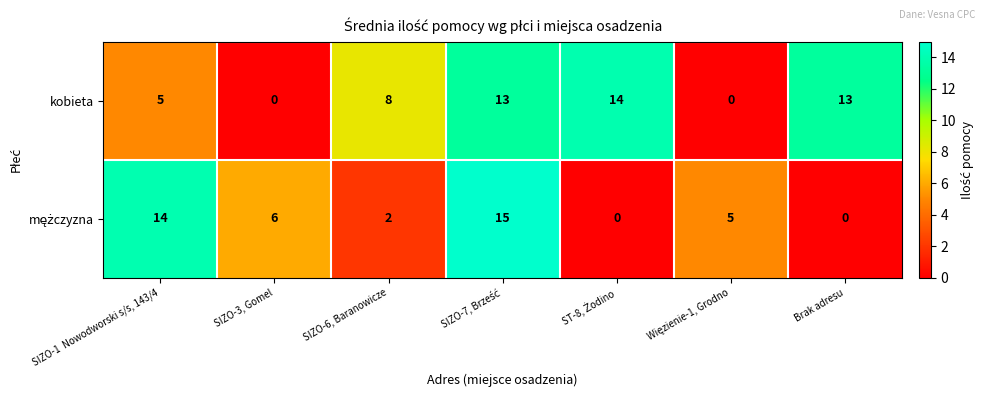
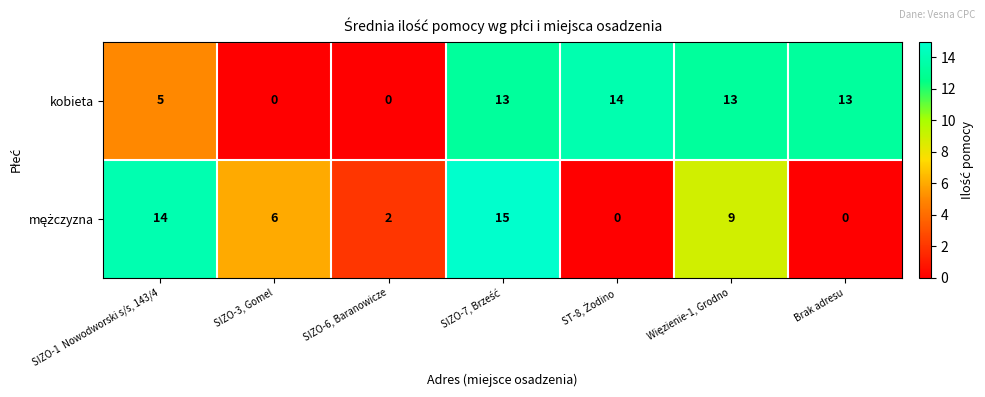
  {
    "kobieta": {
      "SIZO-1 Nowodworski s/s, 143/4": 5,
      "SIZO-3, Gomel": 0,
-     "SIZO-6, Baranowicze": 8,
+     "SIZO-6, Baranowicze": 0,
      "SIZO-7, Brześć": 13,
      "ST-8, Żodino": 14,
-     "Więzienie-1, Grodno": 0,
+     "Więzienie-1, Grodno": 13,
      "Brak adresu": 13
    },
    "mężczyzna": {
      "SIZO-1 Nowodworski s/s, 143/4": 14,
      "SIZO-3, Gomel": 6,
      "SIZO-6, Baranowicze": 2,
      "SIZO-7, Brześć": 15,
      "ST-8, Żodino": 0,
-     "Więzienie-1, Grodno": 5,
+     "Więzienie-1, Grodno": 9,
      "Brak adresu": 0
    }
  }
